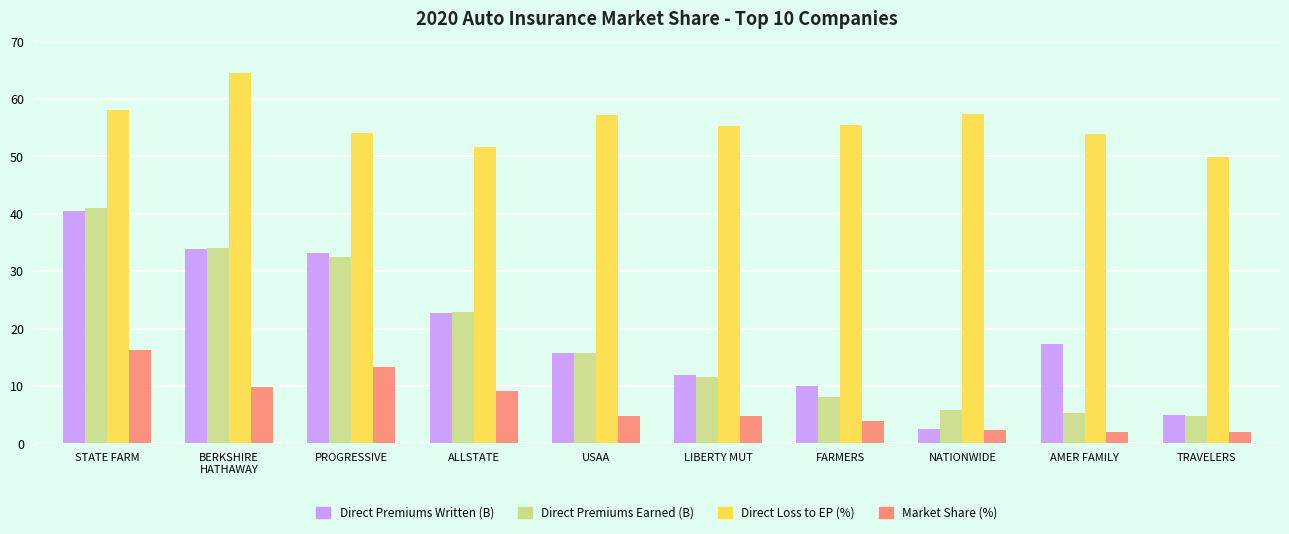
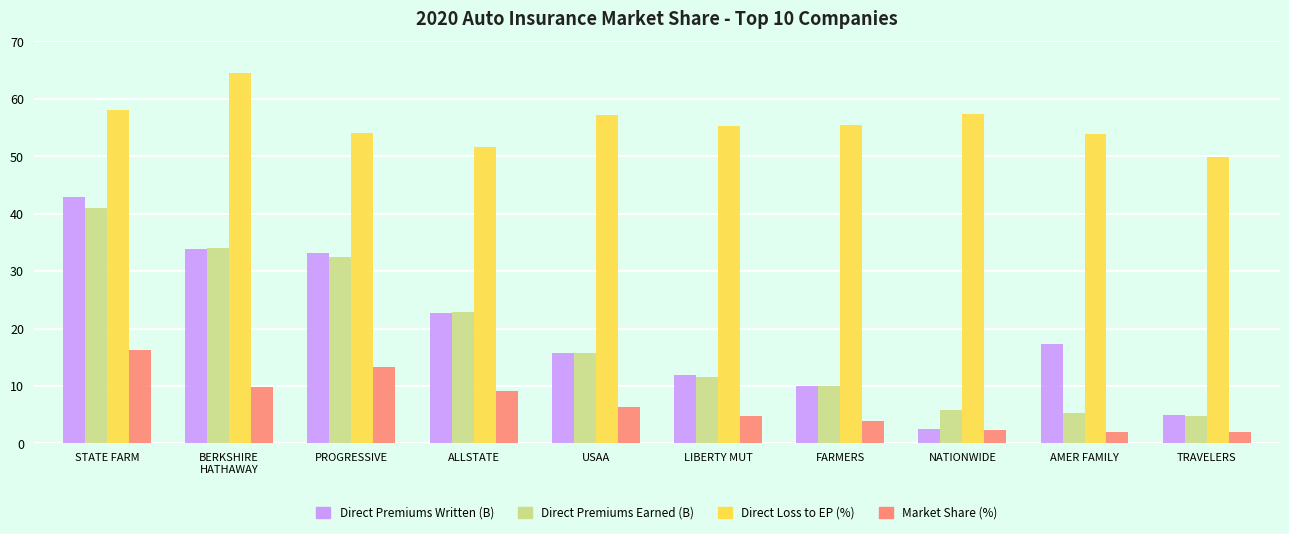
  {
    "Direct Premiums Written (B)": {
-     "STATE FARM": 40,
+     "STATE FARM": 43,
      "BERKSHIRE HATHAWAY": 34,
      "PROGRESSIVE": 33,
      "ALLSTATE": 23,
      "USAA": 16,
      "LIBERTY MUT": 12,
      "FARMERS": 10,
      "NATIONWIDE": 3,
      "AMER FAMILY": 17,
      "TRAVELERS": 5
    },
    "Direct Premiums Earned (B)": {
      "STATE FARM": 41,
      "BERKSHIRE HATHAWAY": 34,
      "PROGRESSIVE": 33,
      "ALLSTATE": 23,
      "USAA": 16,
      "LIBERTY MUT": 12,
-     "FARMERS": 8,
+     "FARMERS": 10,
      "NATIONWIDE": 6,
      "AMER FAMILY": 5,
      "TRAVELERS": 5
    },
    "Direct Loss to EP (%)": {
      "STATE FARM": 58,
      "BERKSHIRE HATHAWAY": 64,
      "PROGRESSIVE": 54,
      "ALLSTATE": 52,
      "USAA": 57,
      "LIBERTY MUT": 55,
      "FARMERS": 55,
      "NATIONWIDE": 57,
      "AMER FAMILY": 54,
      "TRAVELERS": 50
    },
    "Market Share (%)": {
      "STATE FARM": 16,
      "BERKSHIRE HATHAWAY": 10,
      "PROGRESSIVE": 13,
      "ALLSTATE": 9,
-     "USAA": 5,
+     "USAA": 6,
      "LIBERTY MUT": 5,
      "FARMERS": 4,
      "NATIONWIDE": 2,
      "AMER FAMILY": 2,
      "TRAVELERS": 2
    }
  }
